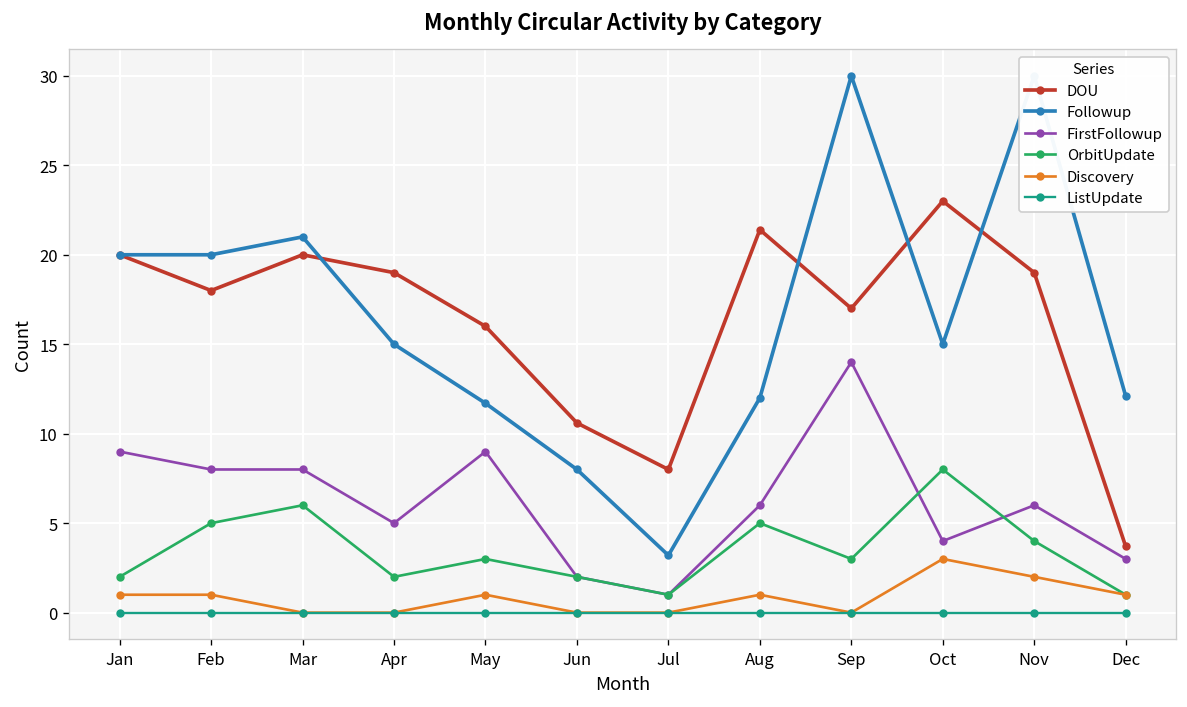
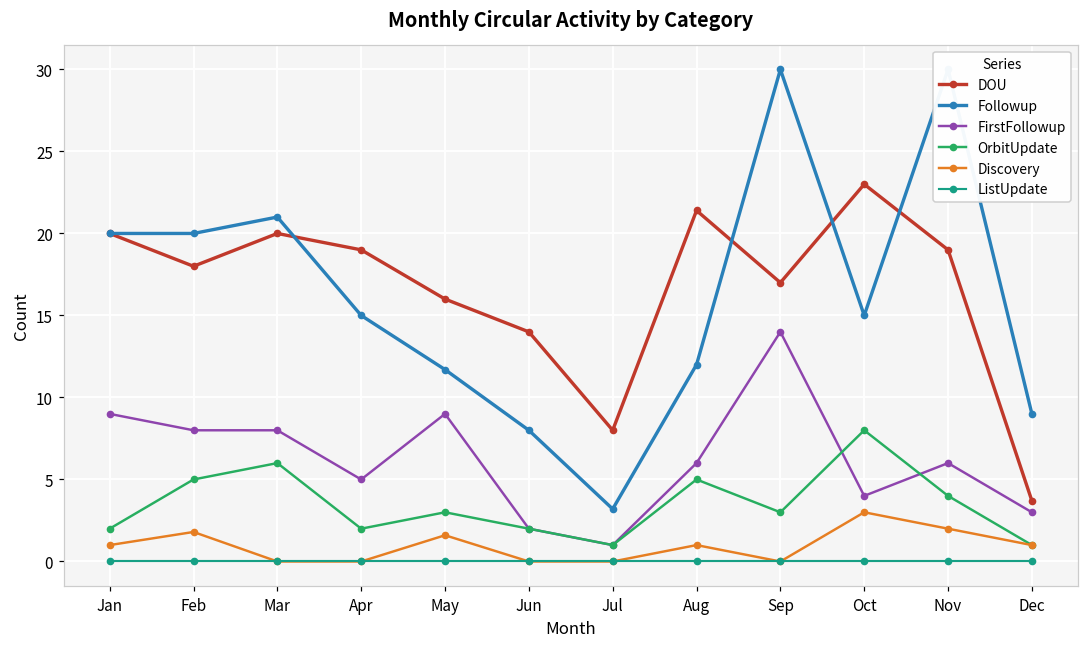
  {
    "DOU": {
      "Feb": 18.0,
      "Mar": 20.0,
      "Apr": 19.0,
      "May": 16.0,
-     "Jun": 10.6,
+     "Jun": 14.0,
      "Jul": 8.0,
      "Aug": 21.4,
      "Sep": 17.0,
      "Oct": 23.0,
      "Nov": 19.0,
      "Dec": 3.7
    },
    "Followup": {
      "Feb": 20.0,
      "Mar": 21.0,
      "Apr": 15.0,
      "May": 11.7,
      "Jun": 8.0,
      "Jul": 3.2,
      "Aug": 12.0,
      "Sep": 30.0,
      "Oct": 15.0,
-     "Dec": 12.1
+     "Dec": 9.0
    },
    "FirstFollowup": {
      "Jan": 9.0,
      "Feb": 8.0,
      "Mar": 8.0,
      "Apr": 5.0,
      "May": 9.0,
      "Aug": 6.0,
      "Sep": 14.0,
      "Oct": 4.0,
      "Nov": 6.0,
      "Dec": 3.0
    },
    "Discovery": {
      "Jan": 1.0,
-     "Feb": 1.0,
-     "May": 1.0,
+     "Feb": 1.8,
+     "May": 1.6,
      "Aug": 1.0,
      "Oct": 3.0,
      "Nov": 2.0
    }
  }
